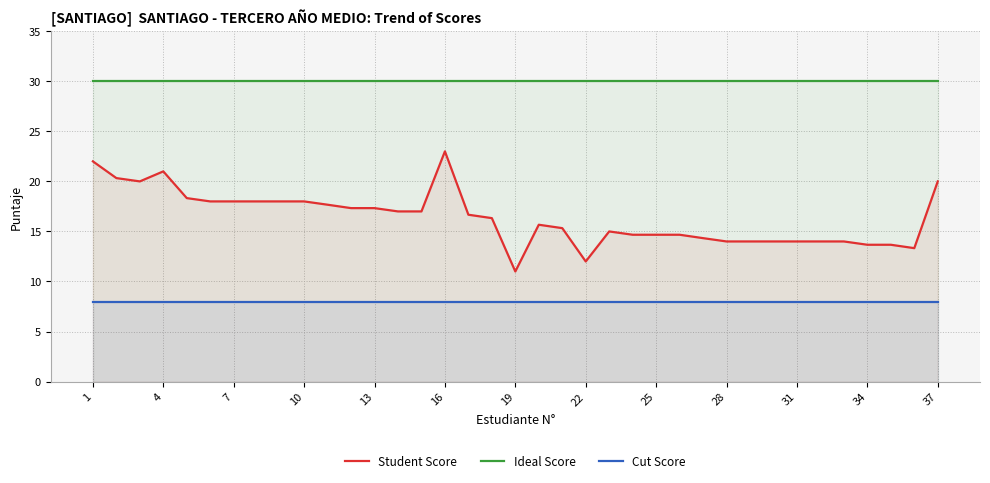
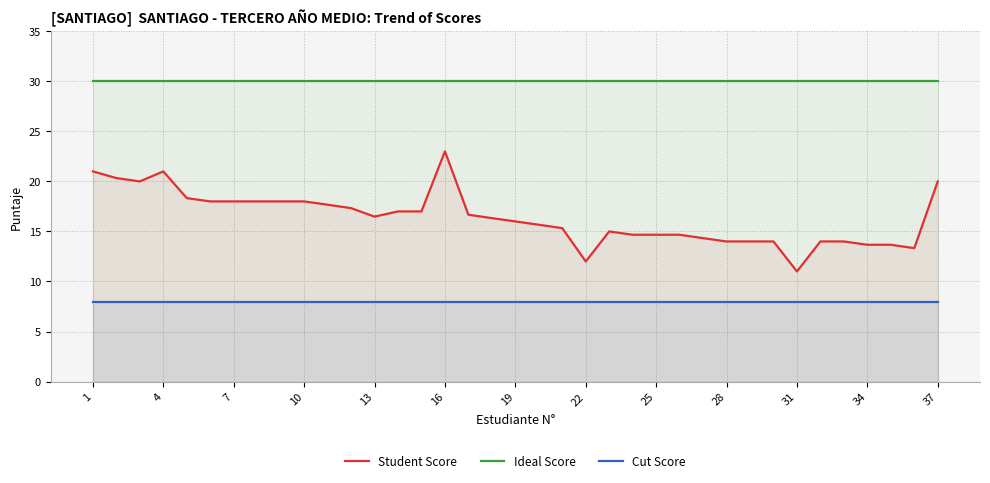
  {
    "Student Score": {
-     "1": 22,
+     "1": 21,
      "4": 21.0,
      "7": 18.0,
      "10": 18.0,
-     "13": 17.3,
+     "13": 16.5,
      "16": 23.0,
-     "19": 11,
+     "19": 16,
      "22": 12.0,
      "25": 14.7,
      "28": 14.0,
-     "31": 14,
+     "31": 11,
      "34": 13.7,
      "37": 20.0
    },
    "Ideal Score": {
      "1": 30.0,
      "4": 30.0,
      "7": 30.0,
      "10": 30.0,
      "13": 30.0,
      "16": 30.0,
      "19": 30.0,
      "22": 30.0,
      "25": 30.0,
      "28": 30.0,
      "31": 30.0,
      "34": 30.0,
      "37": 30.0
    },
    "Cut Score": {
      "1": 8.0,
      "4": 8.0,
      "7": 8.0,
      "10": 8.0,
      "13": 8.0,
      "16": 8.0,
      "19": 8.0,
      "22": 8.0,
      "25": 8.0,
      "28": 8.0,
      "31": 8.0,
      "34": 8.0,
      "37": 8.0
    }
  }
